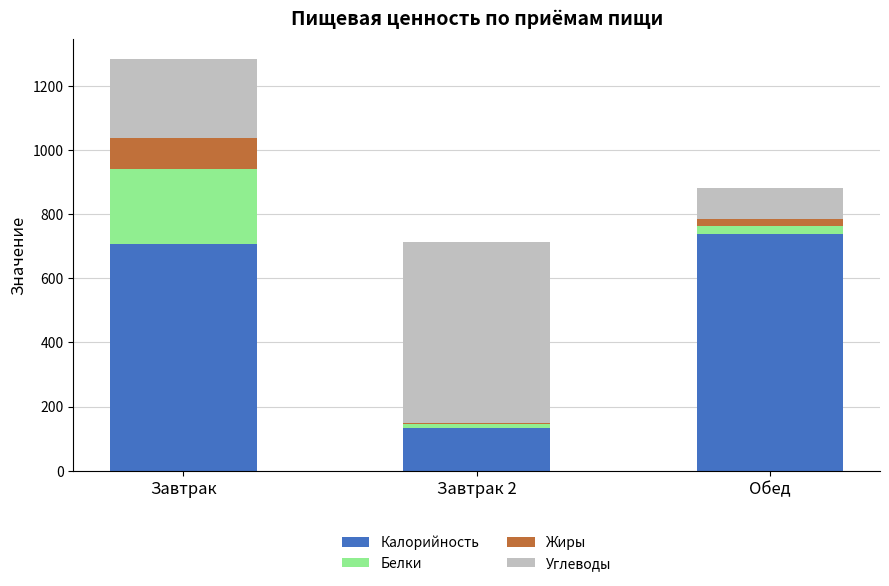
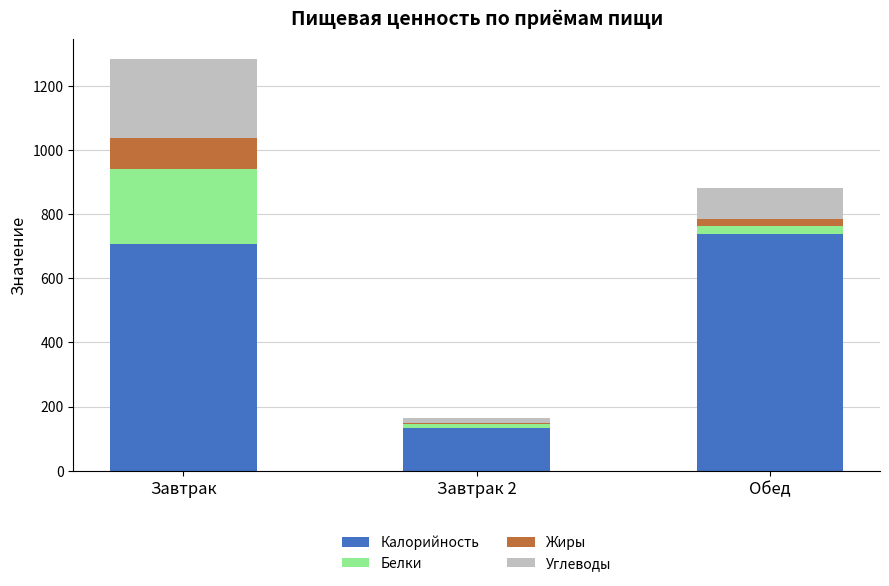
  {
    "Калорийность": {
      "Завтрак": 710,
      "Завтрак 2": 130,
      "Обед": 740
    },
    "Белки": {
      "Завтрак": 230,
      "Завтрак 2": 10,
      "Обед": 20
    },
    "Жиры": {
      "Завтрак": 100,
      "Обед": 20
    },
    "Углеводы": {
      "Завтрак": 250,
-     "Завтрак 2": 570,
+     "Завтрак 2": 20,
      "Обед": 100
    }
  }
